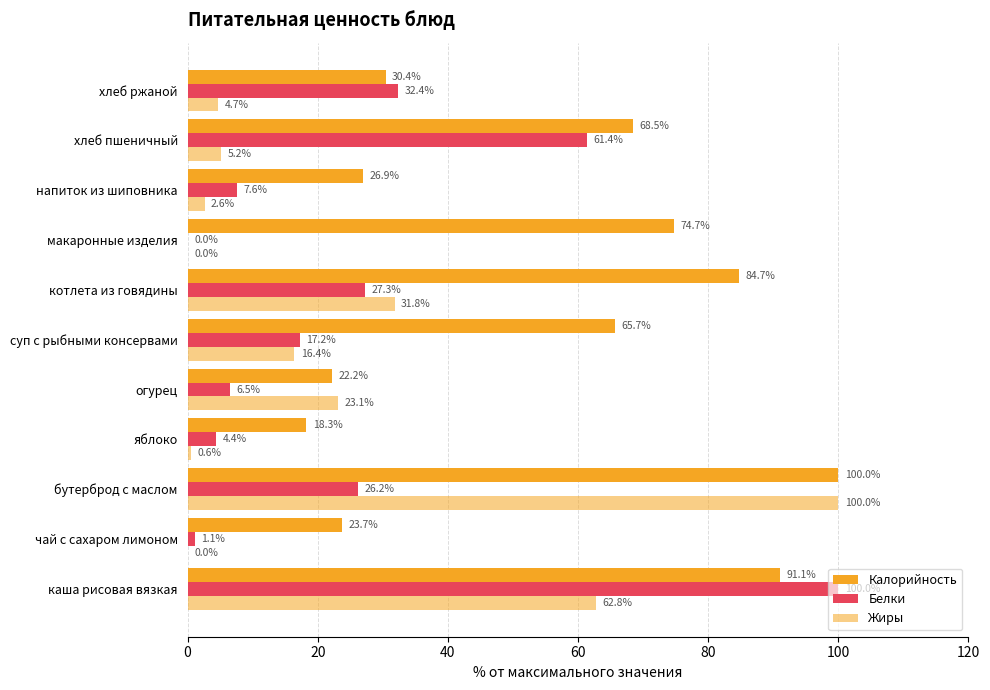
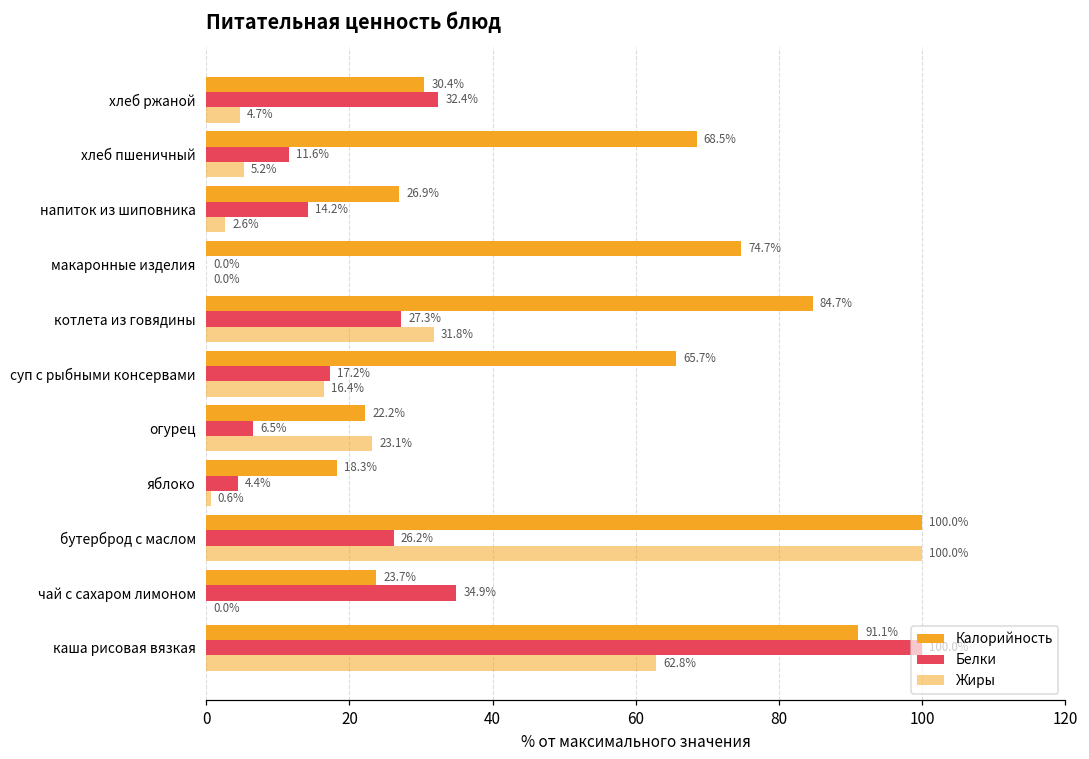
  {
    "Белки": {
      "хлеб ржаной": "32.4%",
-     "хлеб пшеничный": "61.4%",
-     "напиток из шиповника": "7.6%",
+     "хлеб пшеничный": "11.6%",
+     "напиток из шиповника": "14.2%",
      "макаронные изделия": "0.0%",
      "котлета из говядины": "27.3%",
      "суп с рыбными консервами": "17.2%",
      "огурец": "6.5%",
      "яблоко": "4.4%",
      "бутерброд с маслом": "26.2%",
-     "чай с сахаром лимоном": "1.1%"
+     "чай с сахаром лимоном": "34.9%"
    }
  }
